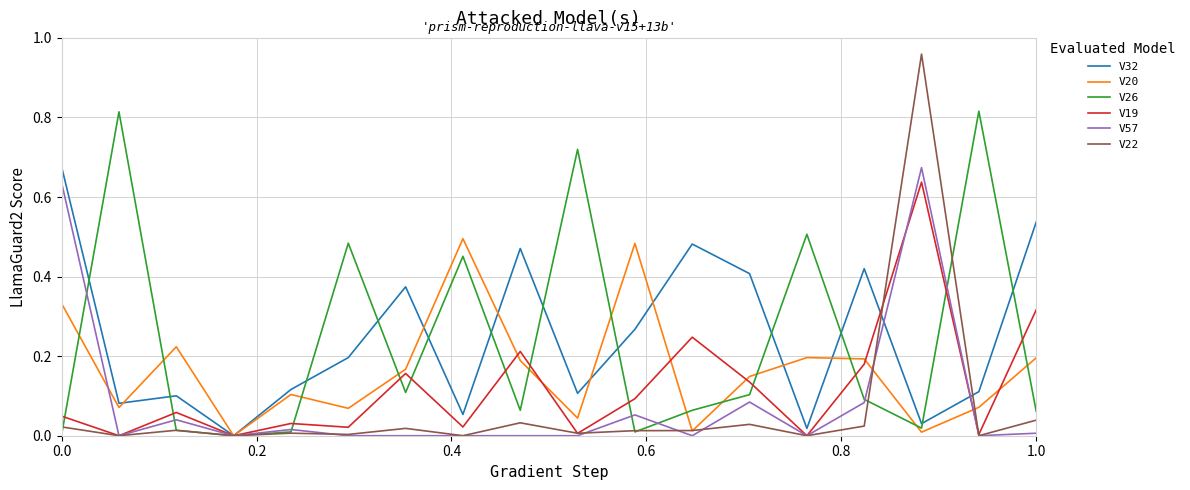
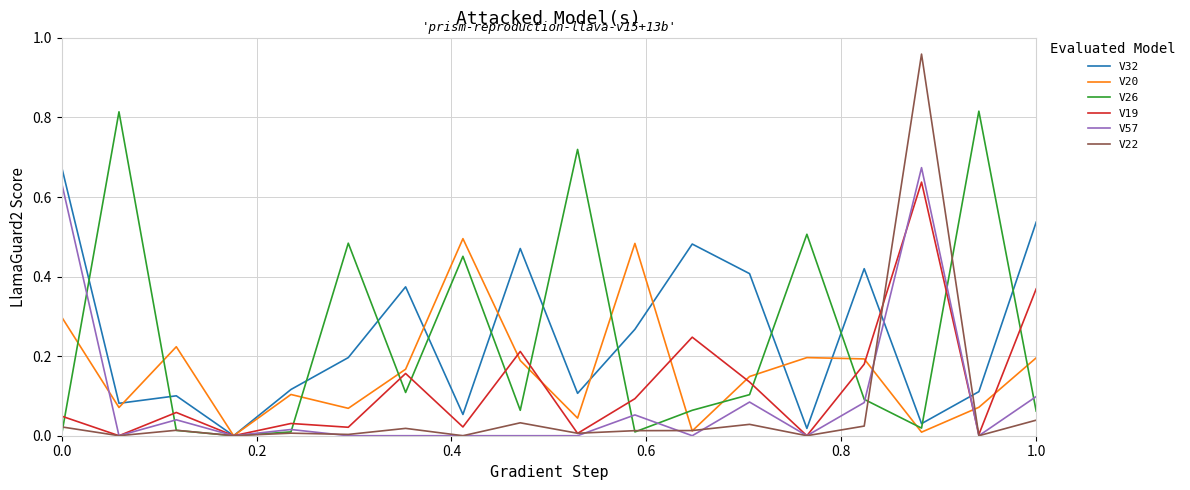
  {
    "V32": {
      "0.0": 0.68,
      "1.0": 0.54
    },
    "V20": {
-     "0.0": 0.33,
+     "0.0": 0.30,
      "1.0": 0.20
    },
    "V26": {
      "0.0": 0.00,
      "1.0": 0.06
    },
    "V19": {
      "0.0": 0.05,
-     "1.0": 0.32
+     "1.0": 0.37
    },
    "V57": {
      "0.0": 0.64,
-     "1.0": 0.01
+     "1.0": 0.10
    },
    "V22": {
      "0.0": 0.02,
      "1.0": 0.04
    }
  }
